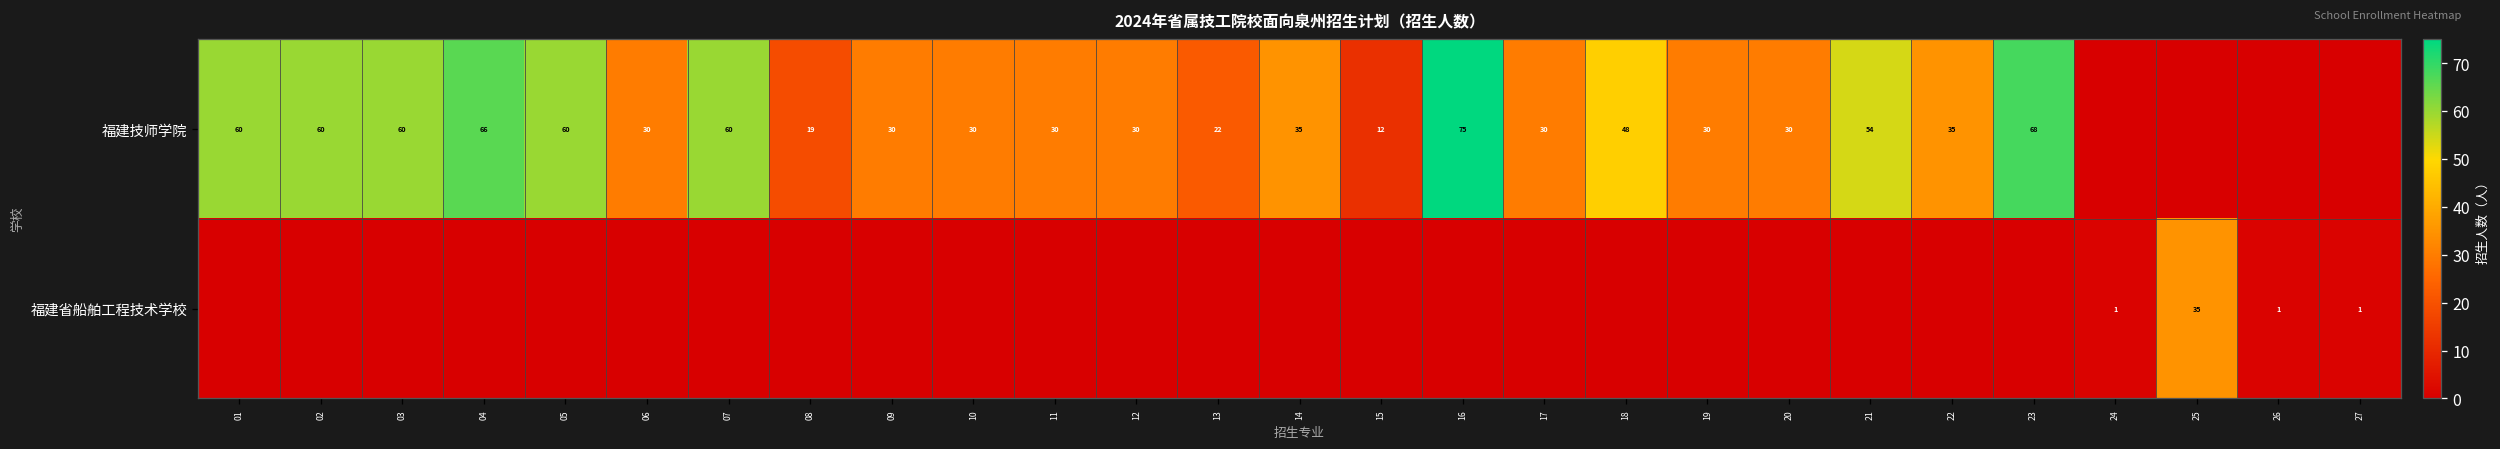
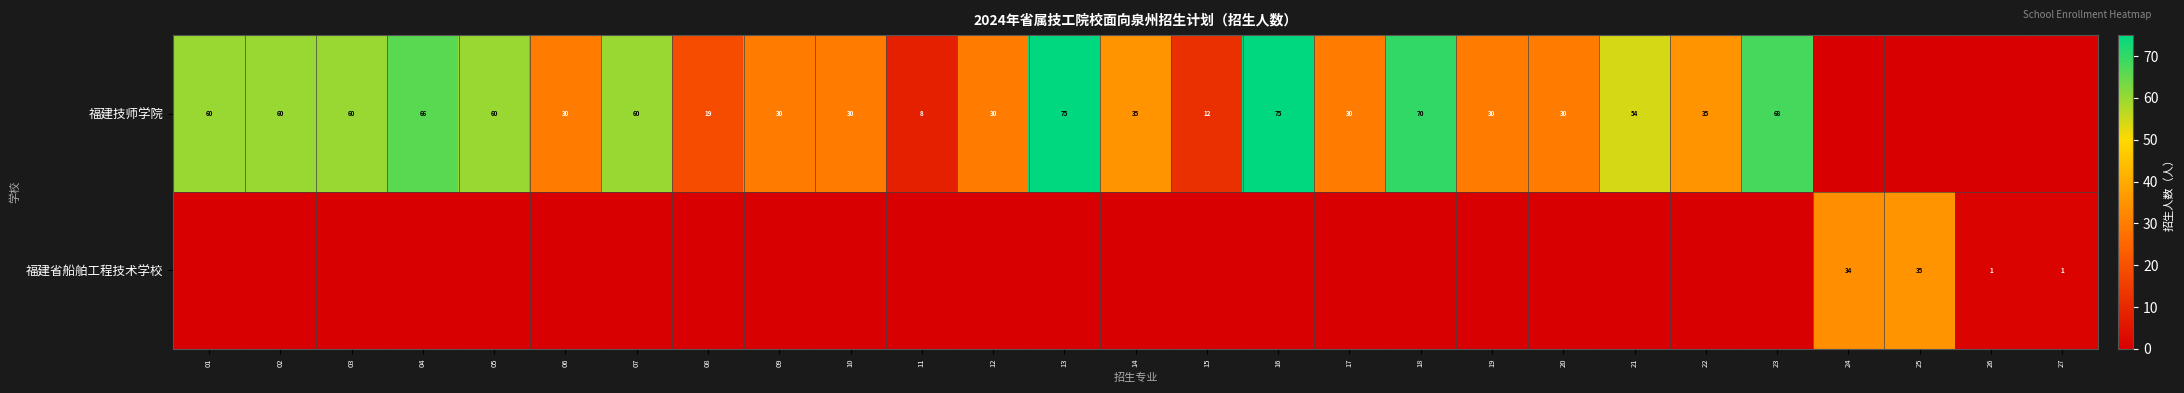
  {
    "福建技师学院": {
      "01": 60,
      "02": 60,
      "03": 60,
      "04": 66,
      "05": 60,
      "06": 30,
      "07": 60,
      "08": 19,
      "09": 30,
      "10": 30,
-     "11": 30,
+     "11": 8,
      "12": 30,
-     "13": 22,
+     "13": 75,
      "14": 35,
      "15": 12,
      "16": 75,
      "17": 30,
-     "18": 48,
+     "18": 70,
      "19": 30,
      "20": 30,
      "21": 54,
      "22": 35,
      "23": 68
    },
    "福建省船舶工程技术学校": {
-     "24": 1,
+     "24": 34,
      "25": 35,
      "26": 1,
      "27": 1
    }
  }
